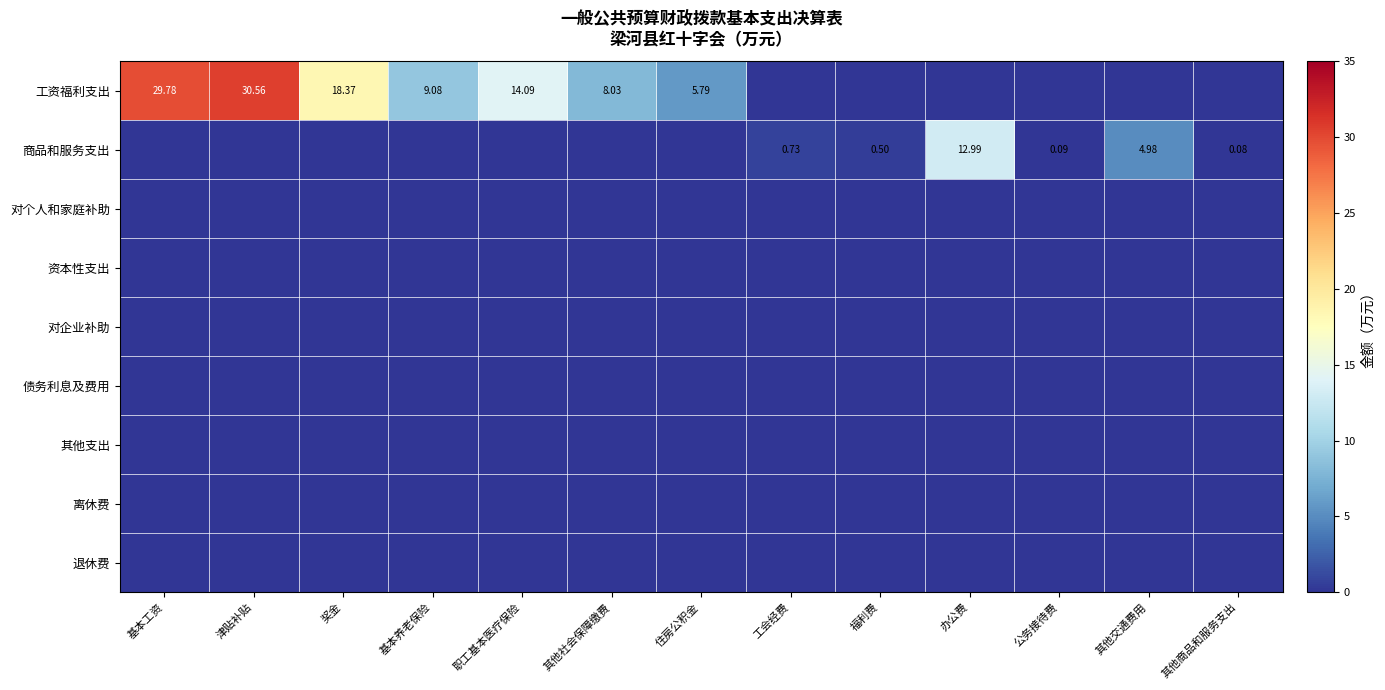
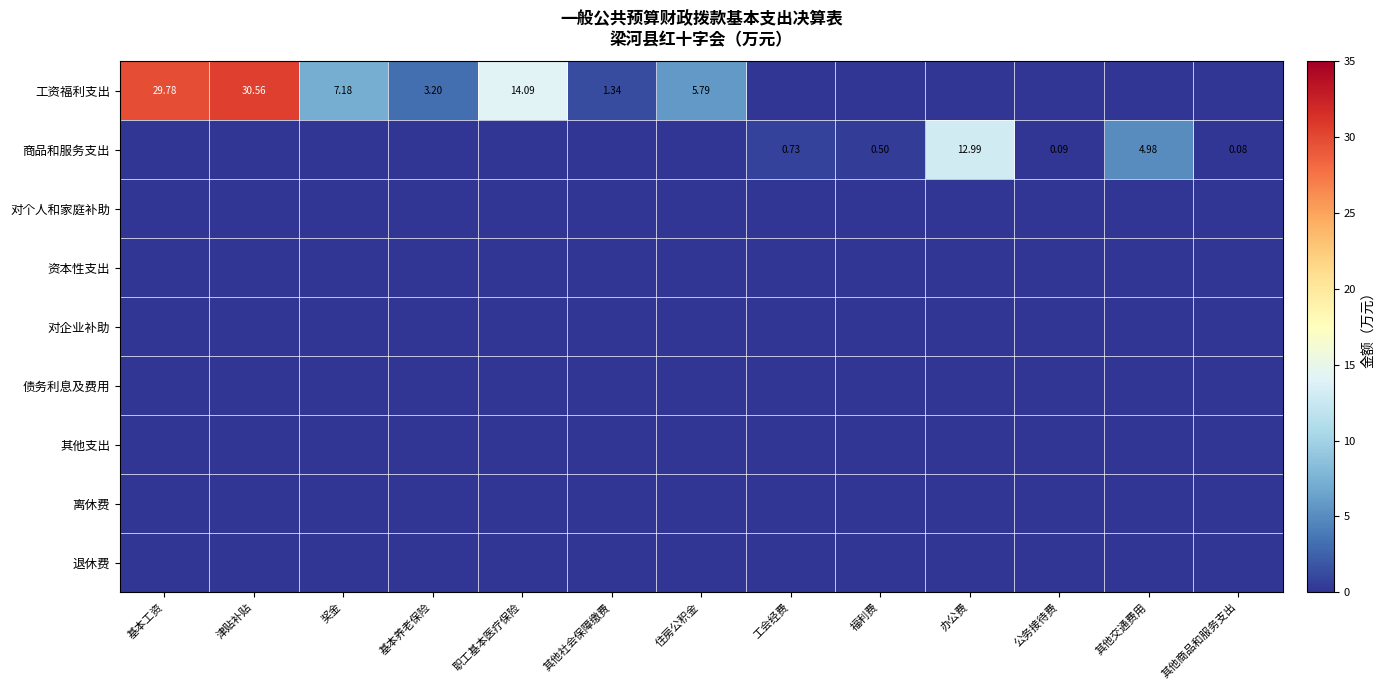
  {
    "工资福利支出": {
      "基本工资": 29.78,
      "津贴补贴": 30.56,
-     "奖金": 18.37,
-     "基本养老保险": 9.08,
+     "奖金": 7.18,
+     "基本养老保险": 3.20,
      "职工基本医疗保险": 14.09,
-     "其他社会保障缴费": 8.03,
+     "其他社会保障缴费": 1.34,
      "住房公积金": 5.79
    },
    "商品和服务支出": {
      "工会经费": 0.73,
      "福利费": 0.50,
      "办公费": 12.99,
      "公务接待费": 0.09,
      "其他交通费用": 4.98,
      "其他商品和服务支出": 0.08
    }
  }
